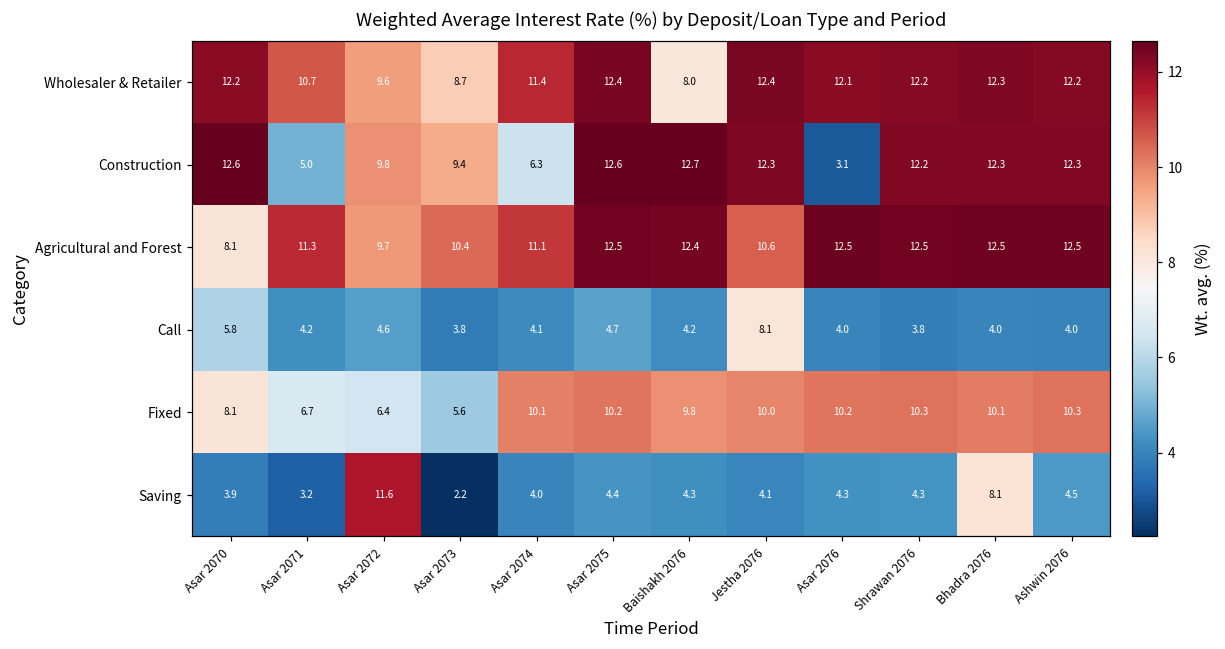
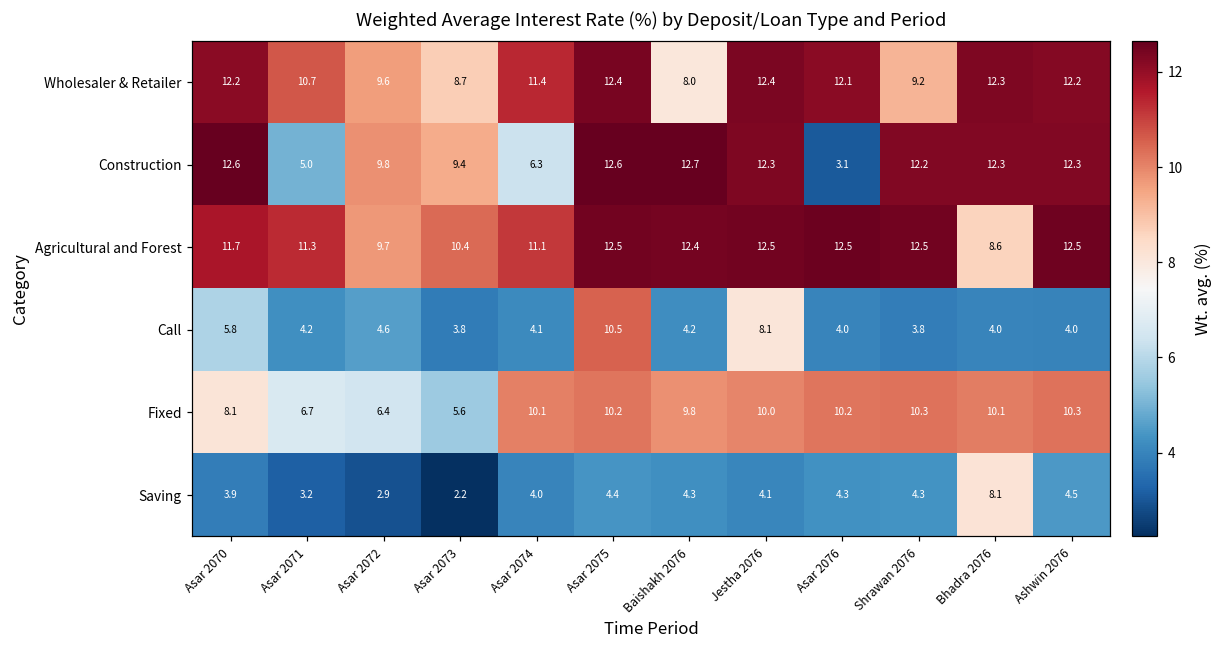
  {
    "Wholesaler & Retailer": {
      "Asar 2070": 12.2,
      "Asar 2071": 10.7,
      "Asar 2072": 9.6,
      "Asar 2073": 8.7,
      "Asar 2074": 11.4,
      "Asar 2075": 12.4,
      "Baishakh 2076": 8.0,
      "Jestha 2076": 12.4,
      "Asar 2076": 12.1,
-     "Shrawan 2076": 12.2,
+     "Shrawan 2076": 9.2,
      "Bhadra 2076": 12.3,
      "Ashwin 2076": 12.2
    },
    "Construction": {
      "Asar 2070": 12.6,
      "Asar 2071": 5.0,
      "Asar 2072": 9.8,
      "Asar 2073": 9.4,
      "Asar 2074": 6.3,
      "Asar 2075": 12.6,
      "Baishakh 2076": 12.7,
      "Jestha 2076": 12.3,
      "Asar 2076": 3.1,
      "Shrawan 2076": 12.2,
      "Bhadra 2076": 12.3,
      "Ashwin 2076": 12.3
    },
    "Agricultural and Forest": {
-     "Asar 2070": 8.1,
+     "Asar 2070": 11.7,
      "Asar 2071": 11.3,
      "Asar 2072": 9.7,
      "Asar 2073": 10.4,
      "Asar 2074": 11.1,
      "Asar 2075": 12.5,
      "Baishakh 2076": 12.4,
-     "Jestha 2076": 10.6,
+     "Jestha 2076": 12.5,
      "Asar 2076": 12.5,
      "Shrawan 2076": 12.5,
-     "Bhadra 2076": 12.5,
+     "Bhadra 2076": 8.6,
      "Ashwin 2076": 12.5
    },
    "Call": {
      "Asar 2070": 5.8,
      "Asar 2071": 4.2,
      "Asar 2072": 4.6,
      "Asar 2073": 3.8,
      "Asar 2074": 4.1,
-     "Asar 2075": 4.7,
+     "Asar 2075": 10.5,
      "Baishakh 2076": 4.2,
      "Jestha 2076": 8.1,
      "Asar 2076": 4.0,
      "Shrawan 2076": 3.8,
      "Bhadra 2076": 4.0,
      "Ashwin 2076": 4.0
    },
    "Fixed": {
      "Asar 2070": 8.1,
      "Asar 2071": 6.7,
      "Asar 2072": 6.4,
      "Asar 2073": 5.6,
      "Asar 2074": 10.1,
      "Asar 2075": 10.2,
      "Baishakh 2076": 9.8,
      "Jestha 2076": 10.0,
      "Asar 2076": 10.2,
      "Shrawan 2076": 10.3,
      "Bhadra 2076": 10.1,
      "Ashwin 2076": 10.3
    },
    "Saving": {
      "Asar 2070": 3.9,
      "Asar 2071": 3.2,
-     "Asar 2072": 11.6,
+     "Asar 2072": 2.9,
      "Asar 2073": 2.2,
      "Asar 2074": 4.0,
      "Asar 2075": 4.4,
      "Baishakh 2076": 4.3,
      "Jestha 2076": 4.1,
      "Asar 2076": 4.3,
      "Shrawan 2076": 4.3,
      "Bhadra 2076": 8.1,
      "Ashwin 2076": 4.5
    }
  }
